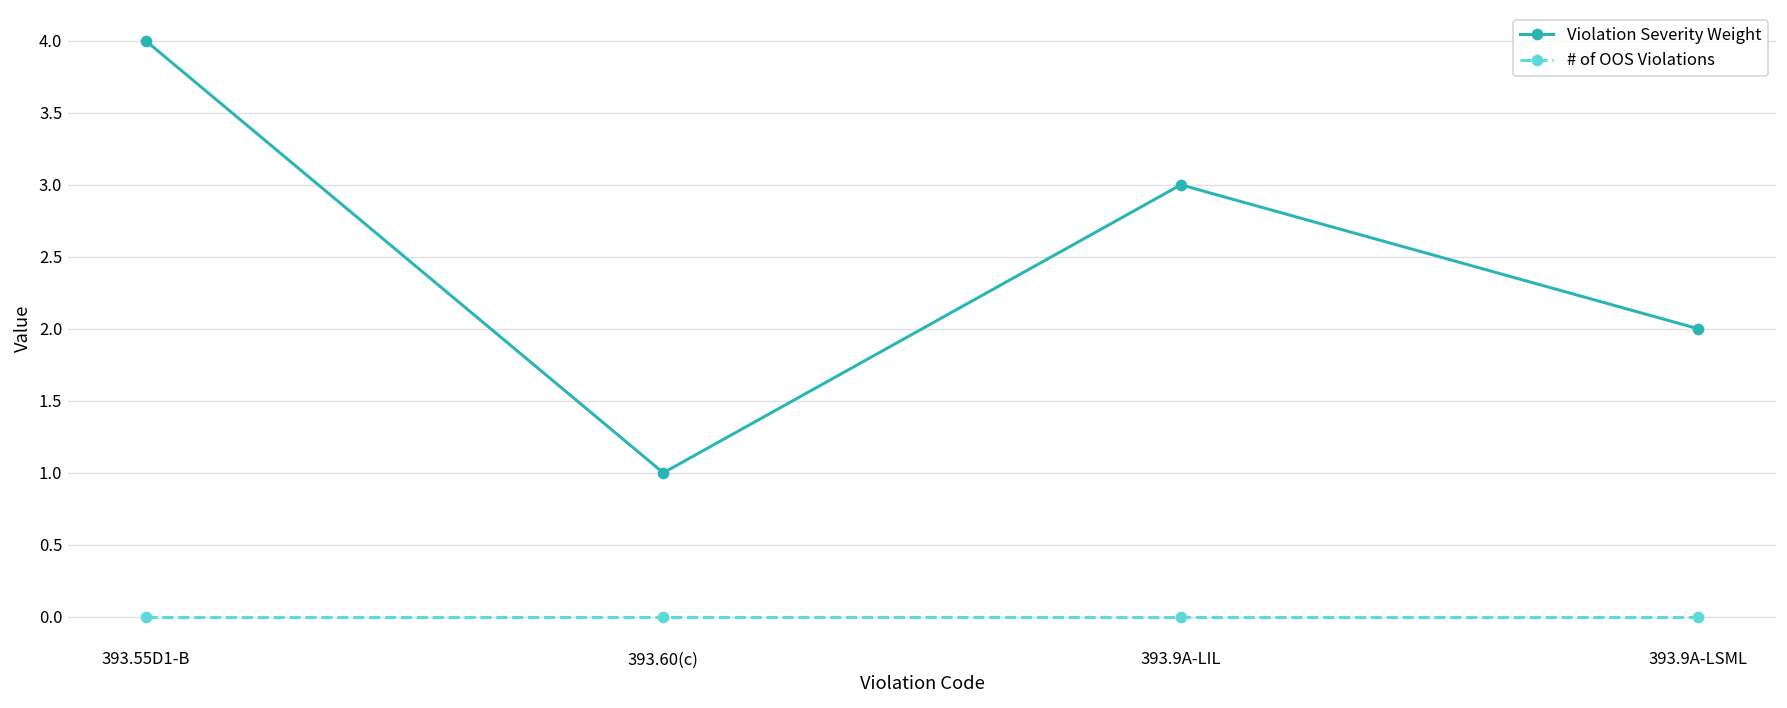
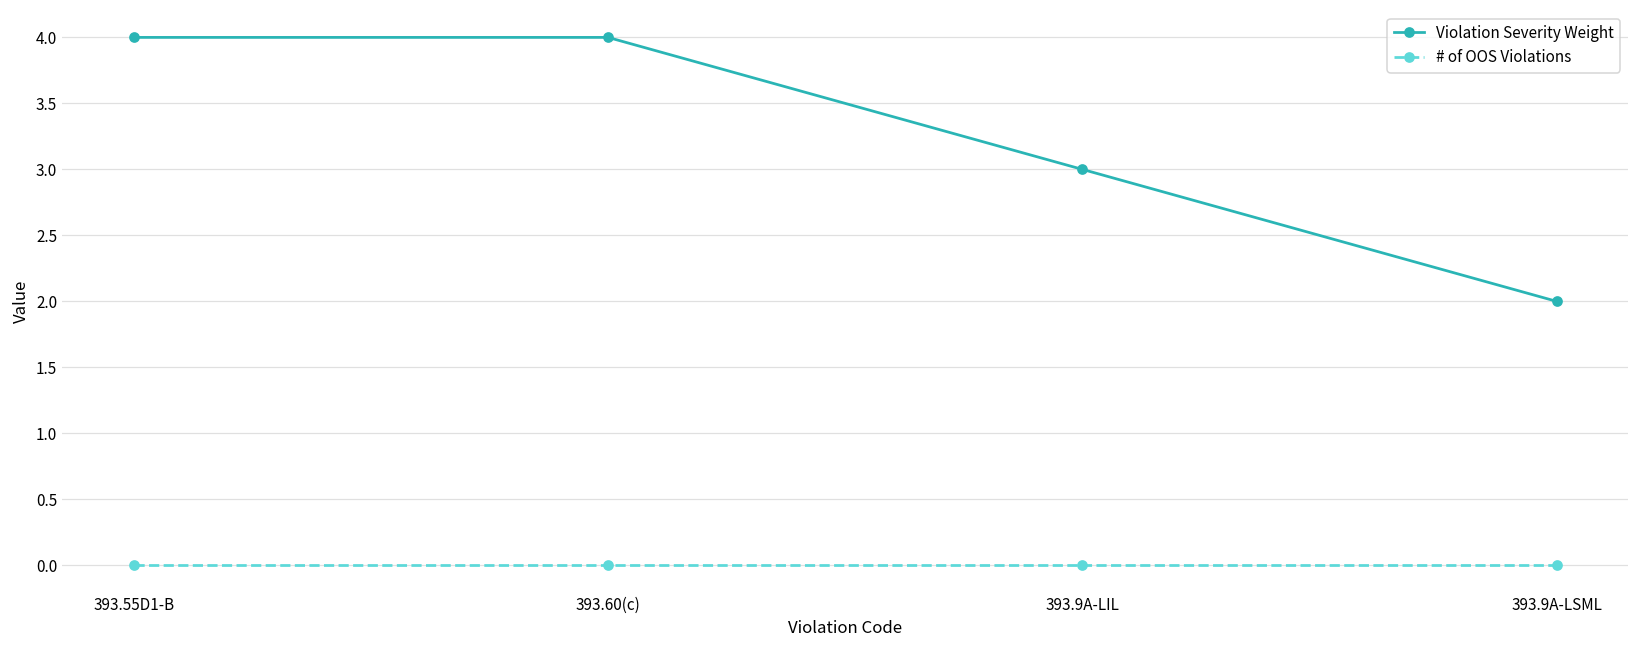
  {
    "Violation Severity Weight": {
      "393.55D1-B": 4,
-     "393.60(c)": 1,
+     "393.60(c)": 4,
      "393.9A-LIL": 3,
      "393.9A-LSML": 2
    },
    "# of OOS Violations": {
      "393.55D1-B": 0,
      "393.60(c)": 0,
      "393.9A-LIL": 0,
      "393.9A-LSML": 0
    }
  }
